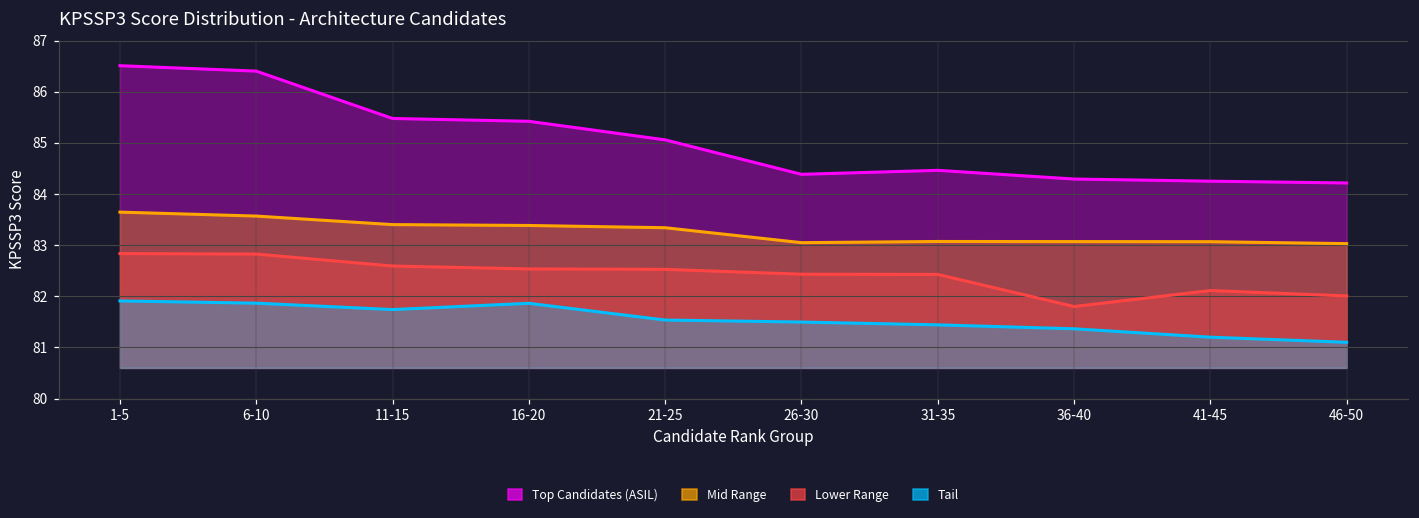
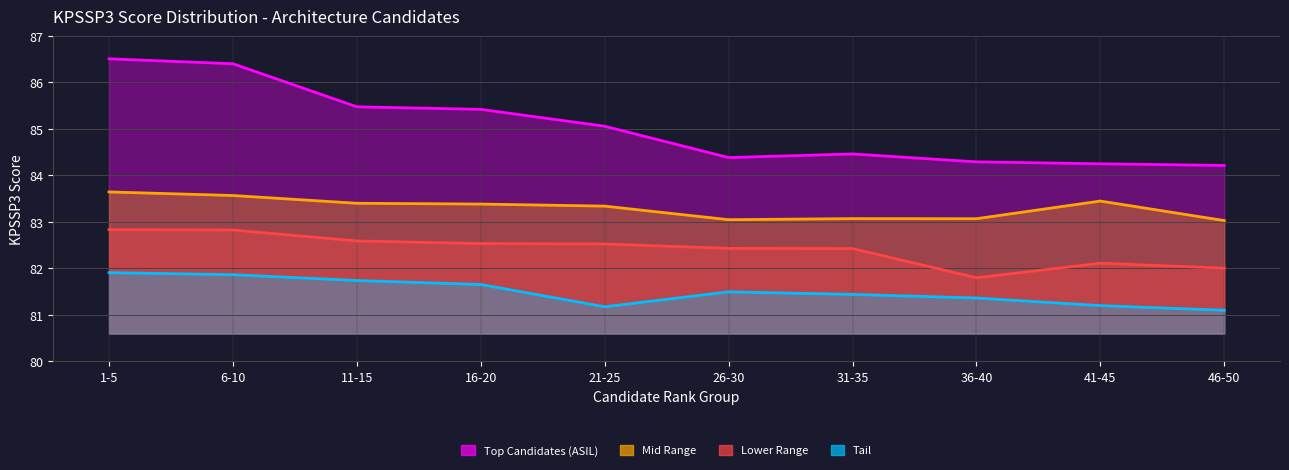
  {
    "Top Candidates (ASIL)": {
      "1-5": 86.5,
      "6-10": 86.4,
      "11-15": 85.5,
      "16-20": 85.4,
      "21-25": 85.1,
      "26-30": 84.4,
      "31-35": 84.5,
      "36-40": 84.3,
      "41-45": 84.3,
      "46-50": 84.2
    },
    "Mid Range": {
      "1-5": 83.6,
      "6-10": 83.6,
      "11-15": 83.4,
      "16-20": 83.4,
      "21-25": 83.3,
      "26-30": 83.0,
      "31-35": 83.1,
      "36-40": 83.1,
-     "41-45": 83.1,
+     "41-45": 83.4,
      "46-50": 83.0
    },
    "Lower Range": {
      "1-5": 82.8,
      "6-10": 82.8,
      "11-15": 82.6,
      "16-20": 82.5,
      "21-25": 82.5,
      "26-30": 82.4,
      "31-35": 82.4,
      "36-40": 81.8,
      "41-45": 82.1,
      "46-50": 82.0
    },
    "Tail": {
      "1-5": 81.9,
      "6-10": 81.9,
      "11-15": 81.7,
-     "16-20": 81.9,
-     "21-25": 81.5,
+     "16-20": 81.7,
+     "21-25": 81.2,
      "26-30": 81.5,
      "31-35": 81.4,
      "36-40": 81.4,
      "41-45": 81.2,
      "46-50": 81.1
    }
  }
